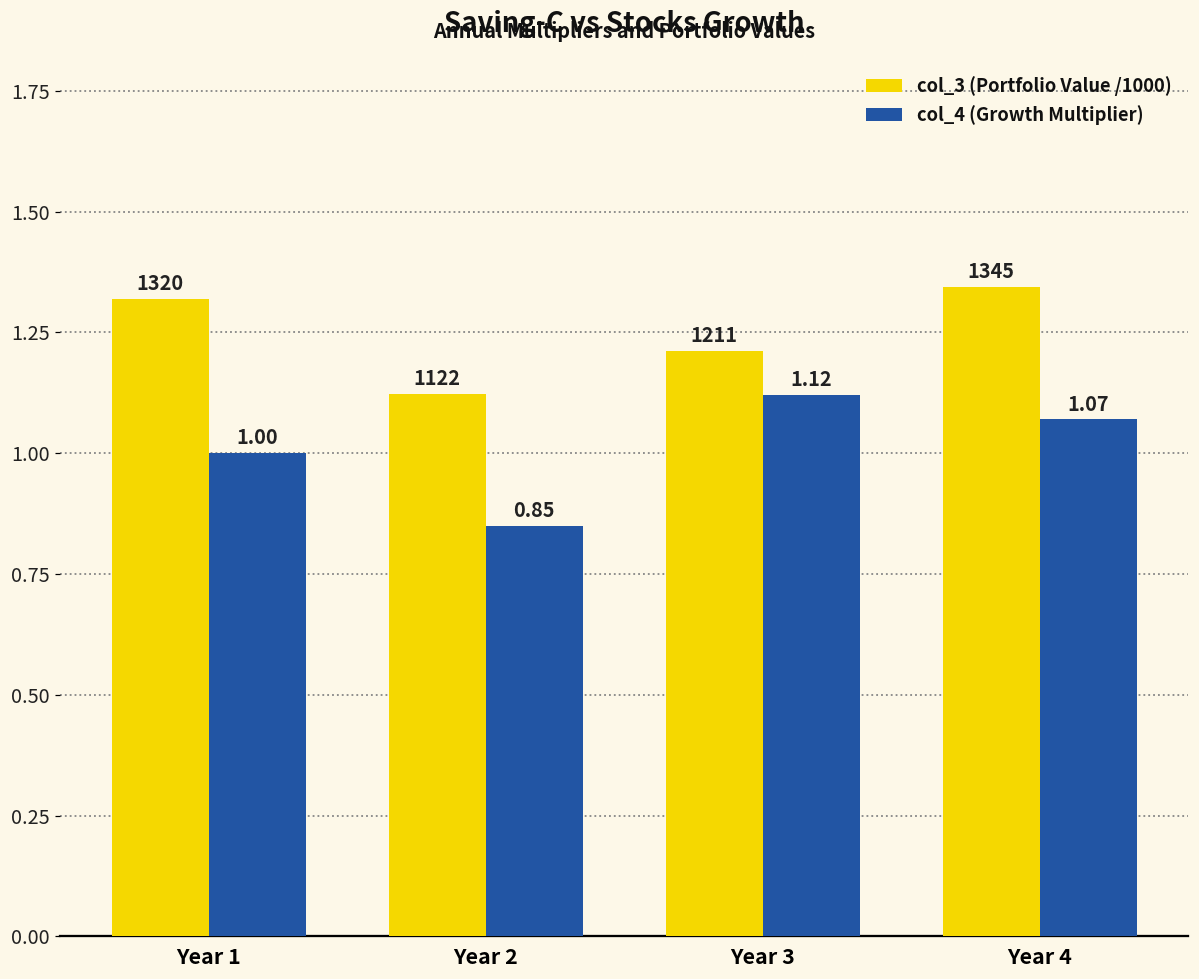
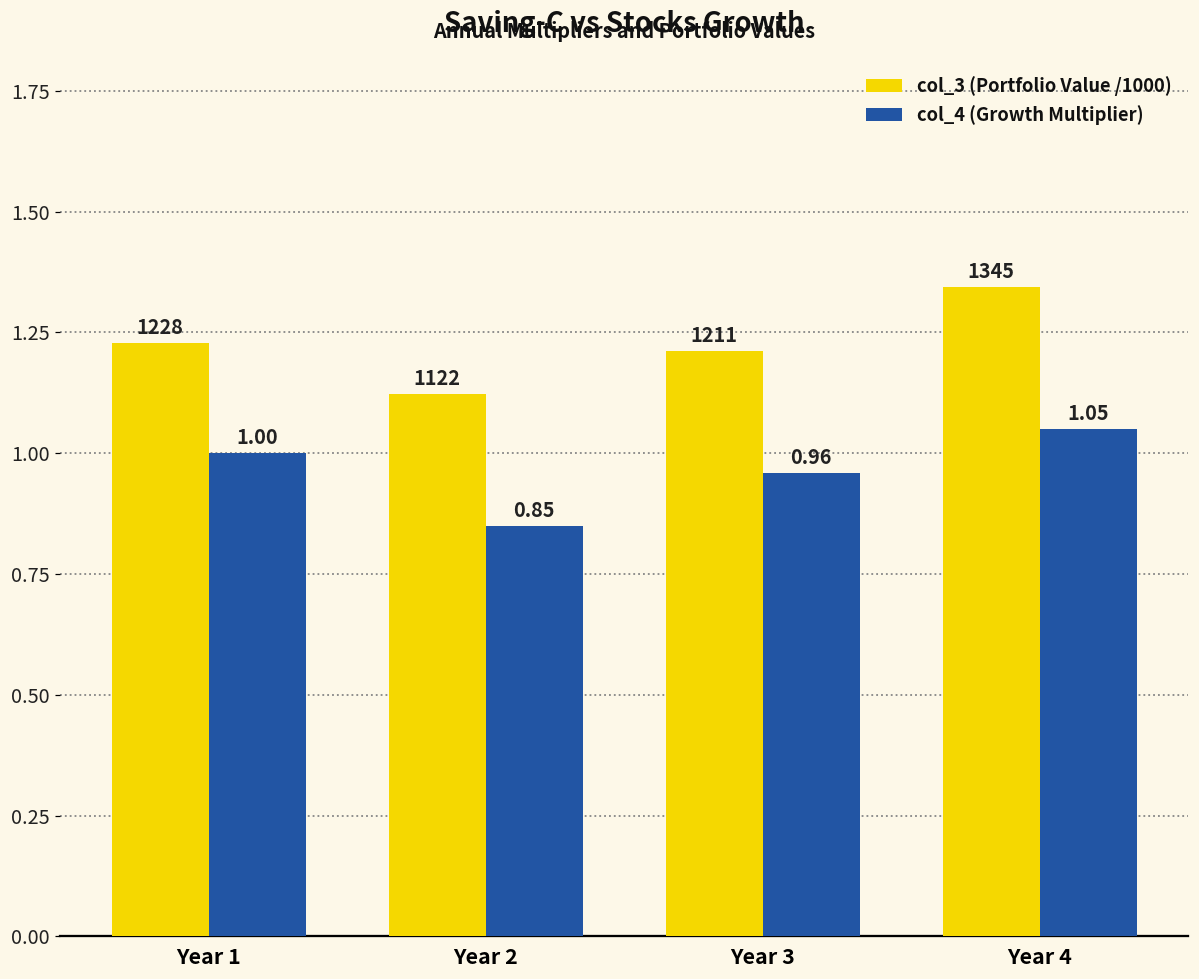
  {
    "col_3 (Portfolio Value /1000)": {
-     "Year 1": 1320
+     "Year 1": 1228
    },
    "col_4 (Growth Multiplier)": {
      "Year 1": 1.00,
      "Year 2": 0.85,
-     "Year 3": 1.12,
-     "Year 4": 1.07
+     "Year 3": 0.96,
+     "Year 4": 1.05
    }
  }
